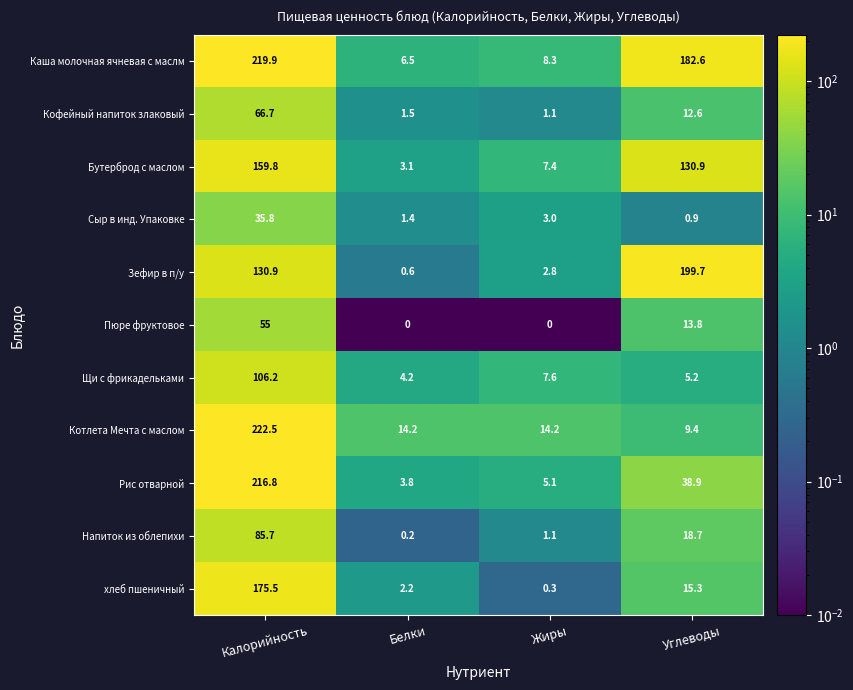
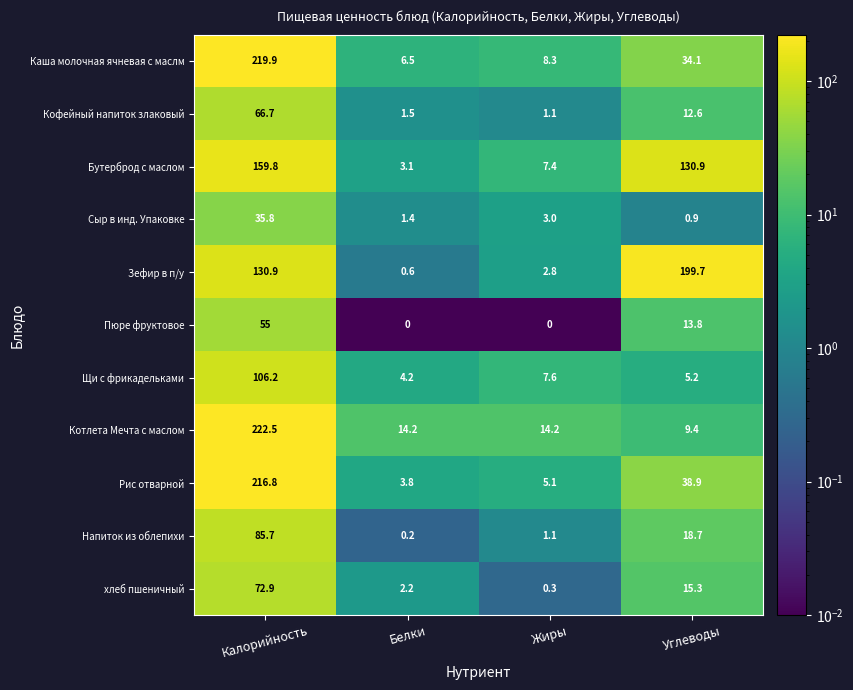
  {
    "Каша молочная ячневая с маслм": {
      "Калорийность": 219.9,
      "Белки": 6.5,
      "Жиры": 8.3,
-     "Углеводы": 182.6
+     "Углеводы": 34.1
    },
    "Кофейный напиток злаковый": {
      "Калорийность": 66.7,
      "Белки": 1.5,
      "Жиры": 1.1,
      "Углеводы": 12.6
    },
    "Бутерброд с маслом": {
      "Калорийность": 159.8,
      "Белки": 3.1,
      "Жиры": 7.4,
      "Углеводы": 130.9
    },
    "Сыр в инд. Упаковке": {
      "Калорийность": 35.8,
      "Белки": 1.4,
      "Жиры": 3.0,
      "Углеводы": 0.9
    },
    "Зефир в п/у": {
      "Калорийность": 130.9,
      "Белки": 0.6,
      "Жиры": 2.8,
      "Углеводы": 199.7
    },
    "Пюре фруктовое": {
      "Калорийность": 55,
      "Белки": 0,
      "Жиры": 0,
      "Углеводы": 13.8
    },
    "Щи с фрикадельками": {
      "Калорийность": 106.2,
      "Белки": 4.2,
      "Жиры": 7.6,
      "Углеводы": 5.2
    },
    "Котлета Мечта с маслом": {
      "Калорийность": 222.5,
      "Белки": 14.2,
      "Жиры": 14.2,
      "Углеводы": 9.4
    },
    "Рис отварной": {
      "Калорийность": 216.8,
      "Белки": 3.8,
      "Жиры": 5.1,
      "Углеводы": 38.9
    },
    "Напиток из облепихи": {
      "Калорийность": 85.7,
      "Белки": 0.2,
      "Жиры": 1.1,
      "Углеводы": 18.7
    },
    "хлеб пшеничный": {
-     "Калорийность": 175.5,
+     "Калорийность": 72.9,
      "Белки": 2.2,
      "Жиры": 0.3,
      "Углеводы": 15.3
    }
  }
